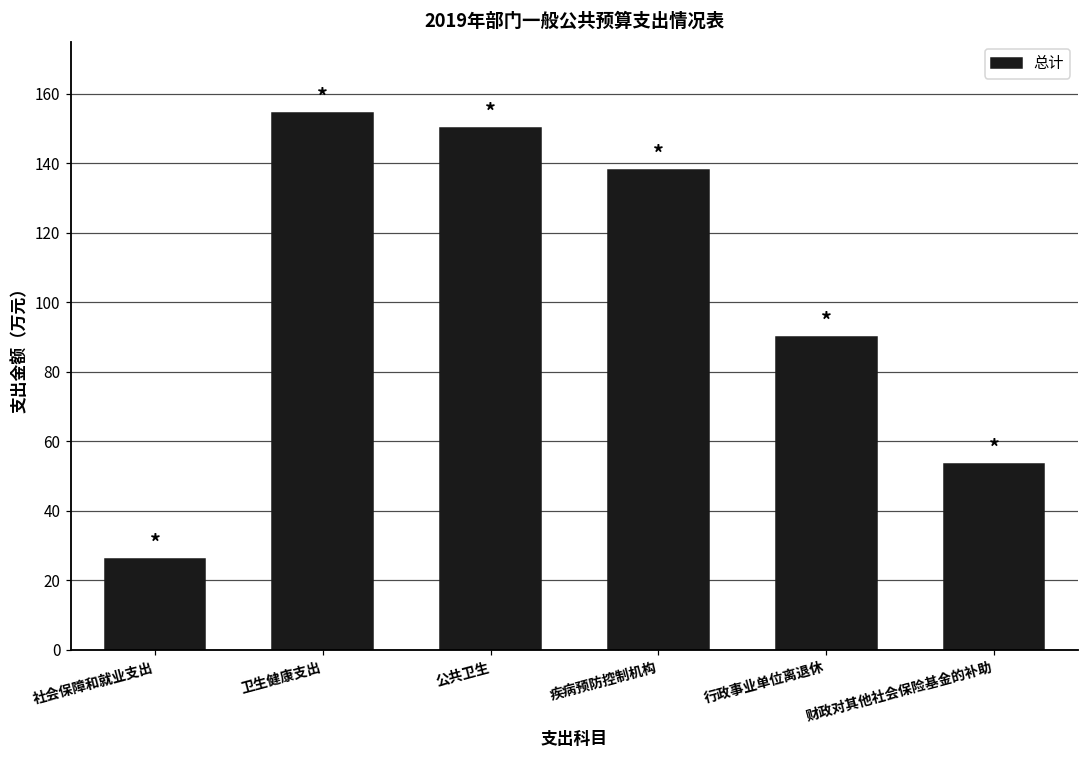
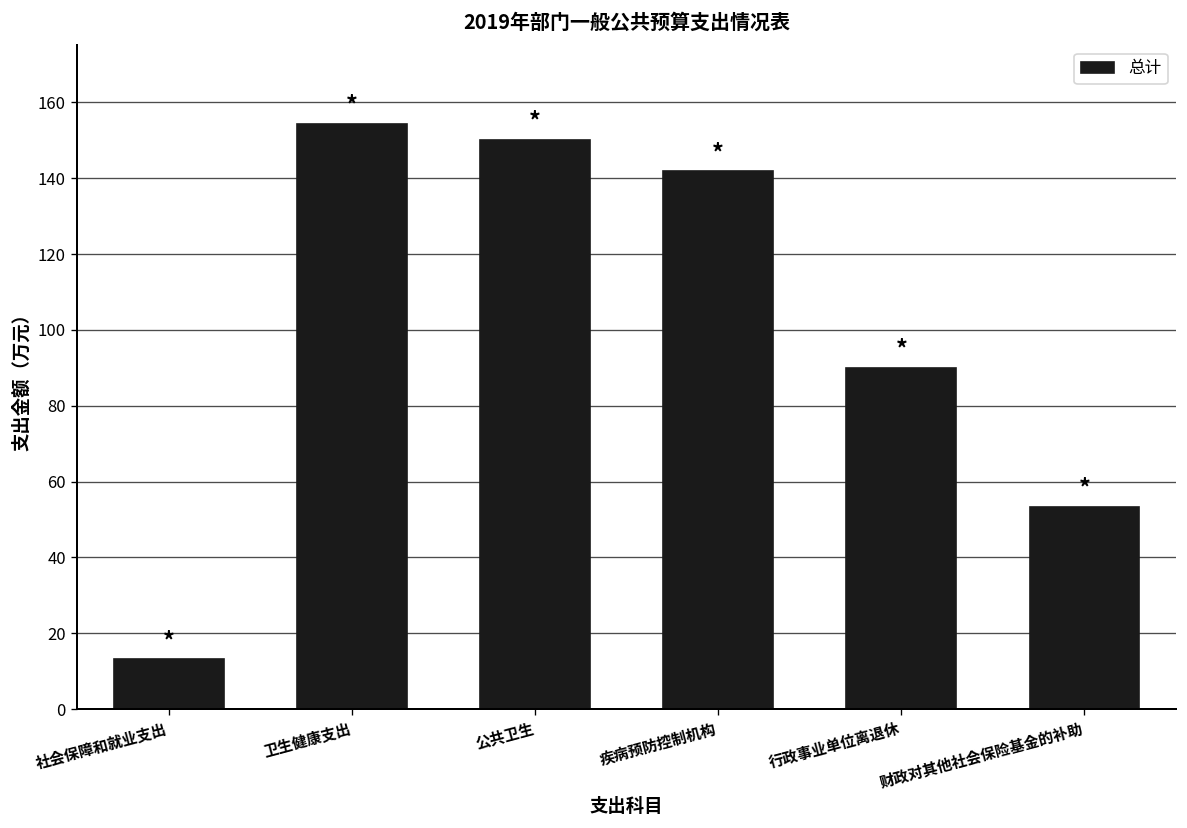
  {
-   "社会保障和就业支出": 26,
+   "社会保障和就业支出": 13,
    "卫生健康支出": 154,
    "公共卫生": 150,
-   "疾病预防控制机构": 138,
+   "疾病预防控制机构": 142,
    "行政事业单位离退休": 90,
    "财政对其他社会保险基金的补助": 53
  }
